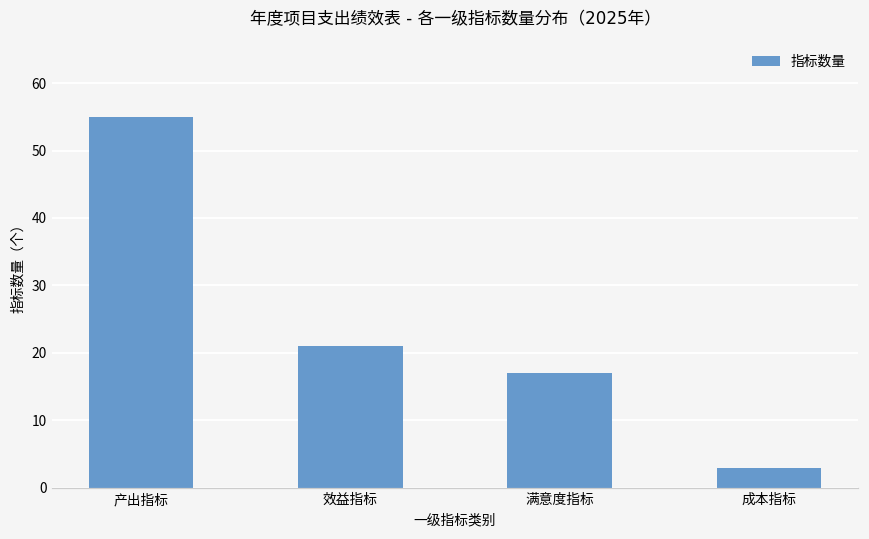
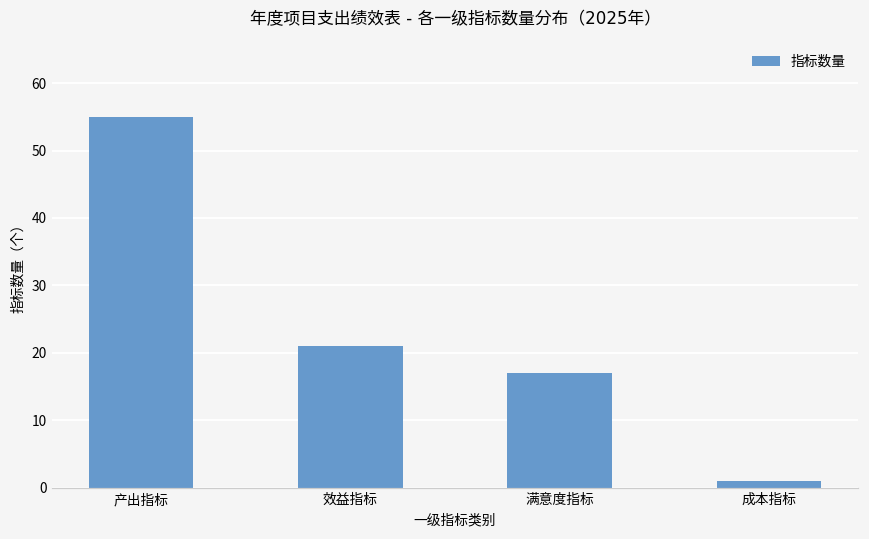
  {
    "产出指标": 55,
    "效益指标": 21,
    "满意度指标": 17,
-   "成本指标": 3
+   "成本指标": 1
  }
